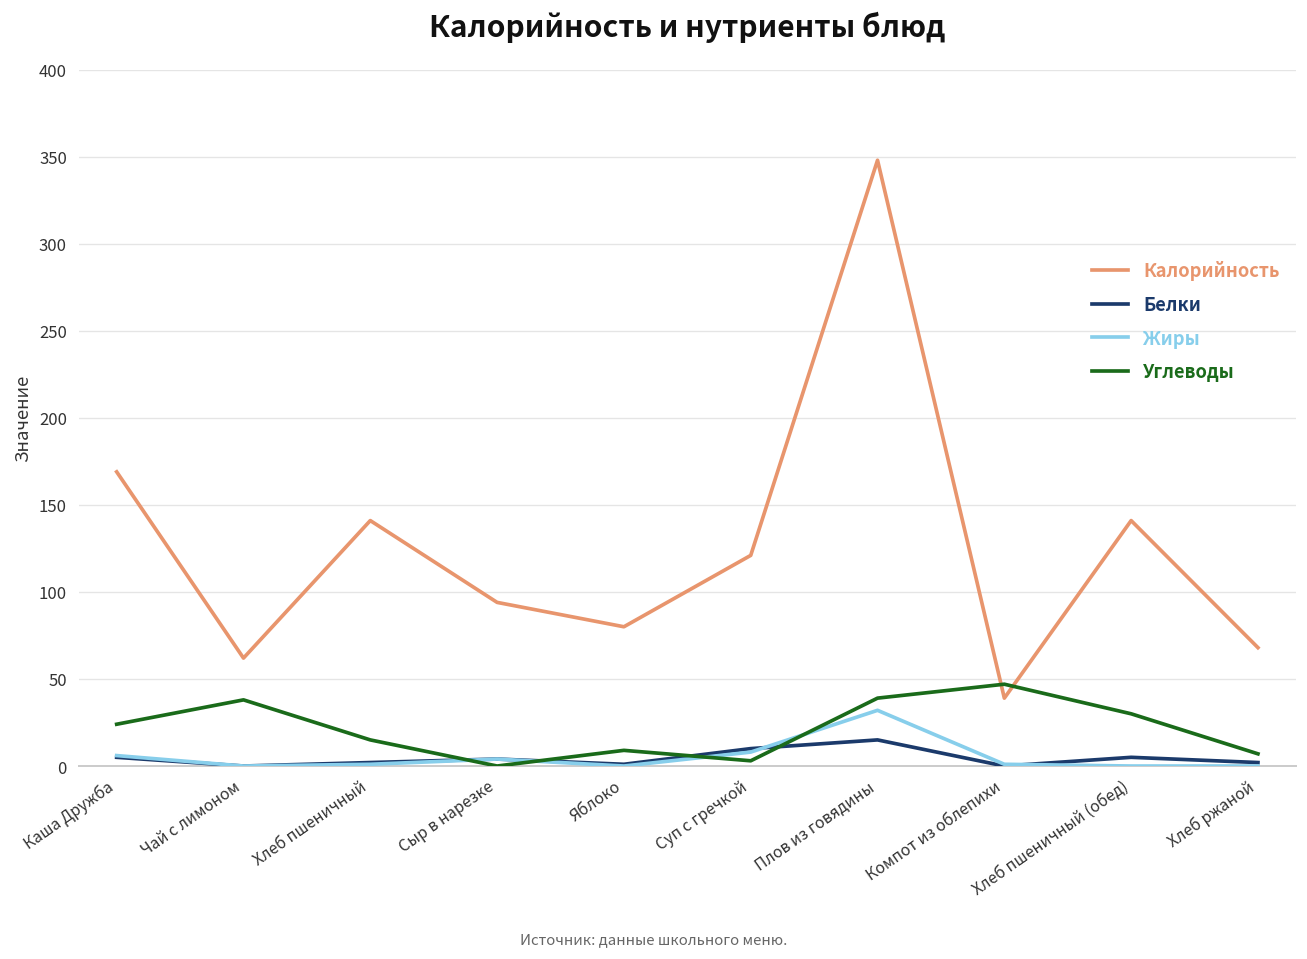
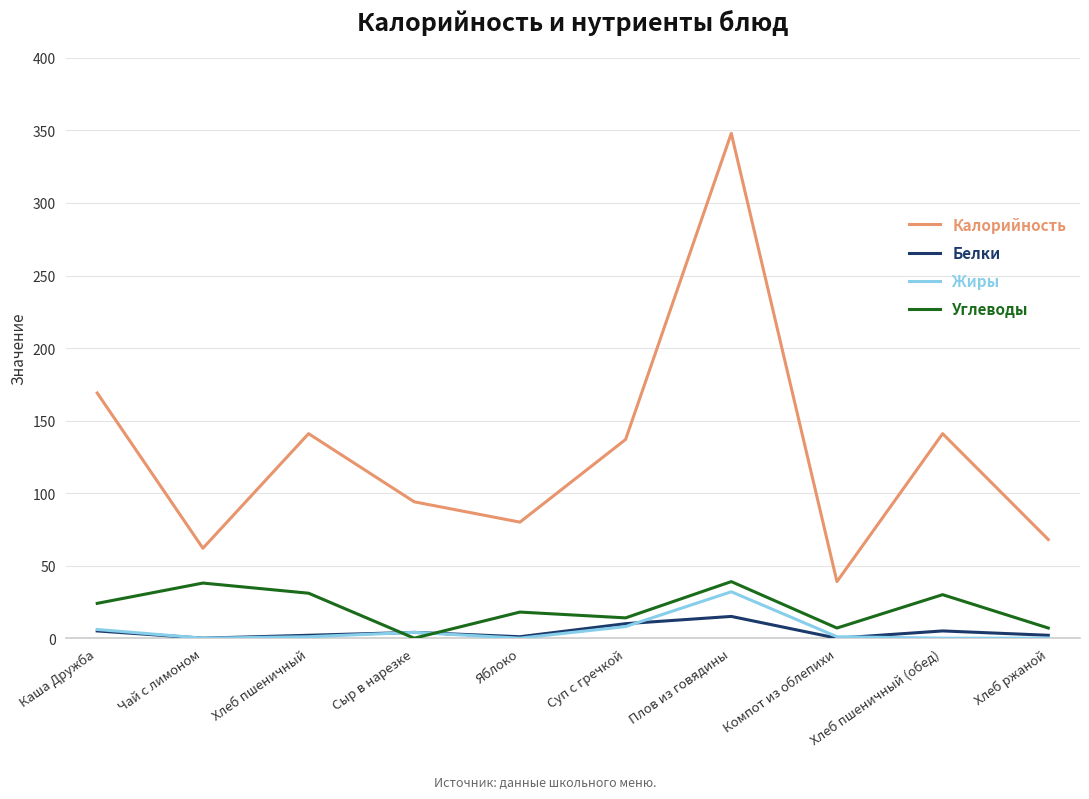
  {
    "Калорийность": {
      "Каша Дружба": 169,
      "Чай с лимоном": 62,
      "Хлеб пшеничный": 141,
      "Сыр в нарезке": 94,
      "Яблоко": 80,
-     "Суп с гречкой": 121,
+     "Суп с гречкой": 137,
      "Плов из говядины": 348,
      "Компот из облепихи": 39,
      "Хлеб пшеничный (обед)": 141,
      "Хлеб ржаной": 68
    },
    "Белки": {
      "Суп с гречкой": 10,
      "Плов из говядины": 15,
      "Хлеб пшеничный (обед)": 5,
      "Хлеб ржаной": 2
    },
    "Жиры": {
      "Суп с гречкой": 8,
      "Плов из говядины": 32,
      "Хлеб пшеничный (обед)": 0,
      "Хлеб ржаной": 0
    },
    "Углеводы": {
      "Каша Дружба": 24,
      "Чай с лимоном": 38,
-     "Хлеб пшеничный": 15,
+     "Хлеб пшеничный": 31,
      "Сыр в нарезке": 0,
-     "Яблоко": 9,
-     "Суп с гречкой": 3,
+     "Яблоко": 18,
+     "Суп с гречкой": 14,
      "Плов из говядины": 39,
-     "Компот из облепихи": 47,
+     "Компот из облепихи": 7,
      "Хлеб пшеничный (обед)": 30,
      "Хлеб ржаной": 7
    }
  }
